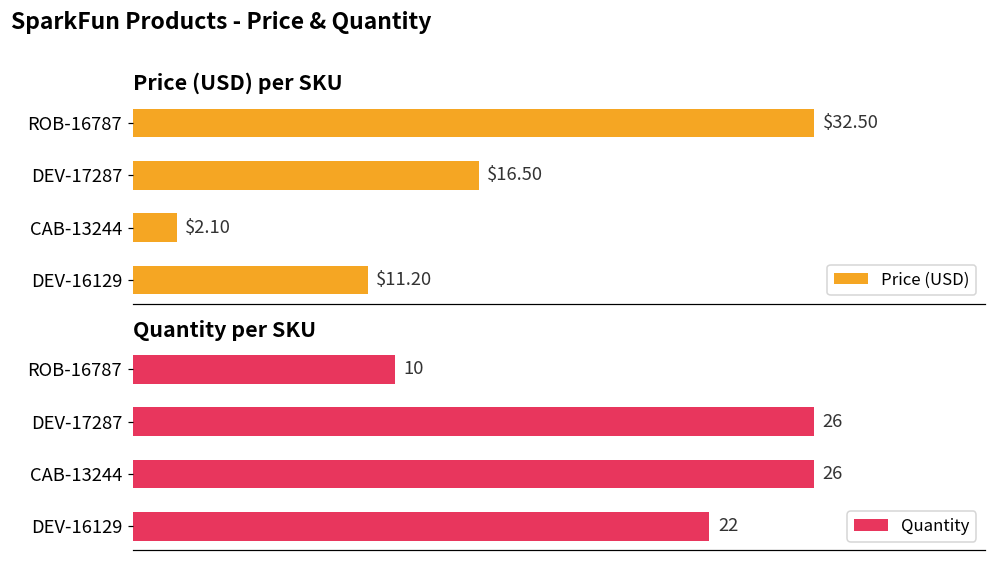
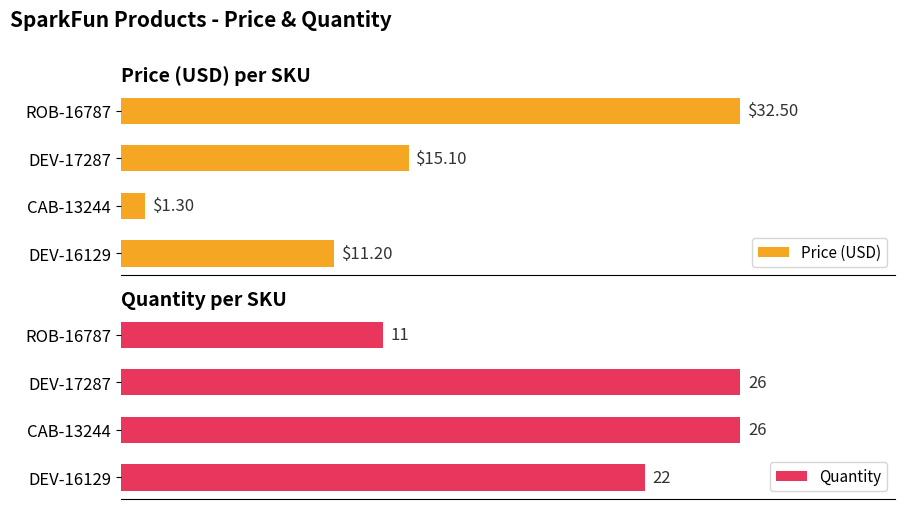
  {
    "Price (USD) per SKU": {
      "ROB-16787": "$32.50",
-     "DEV-17287": "$16.50",
-     "CAB-13244": "$2.10",
+     "DEV-17287": "$15.10",
+     "CAB-13244": "$1.30",
      "DEV-16129": "$11.20"
    },
    "Quantity per SKU": {
-     "ROB-16787": "10",
+     "ROB-16787": "11",
      "DEV-17287": "26",
      "CAB-13244": "26",
      "DEV-16129": "22"
    }
  }
